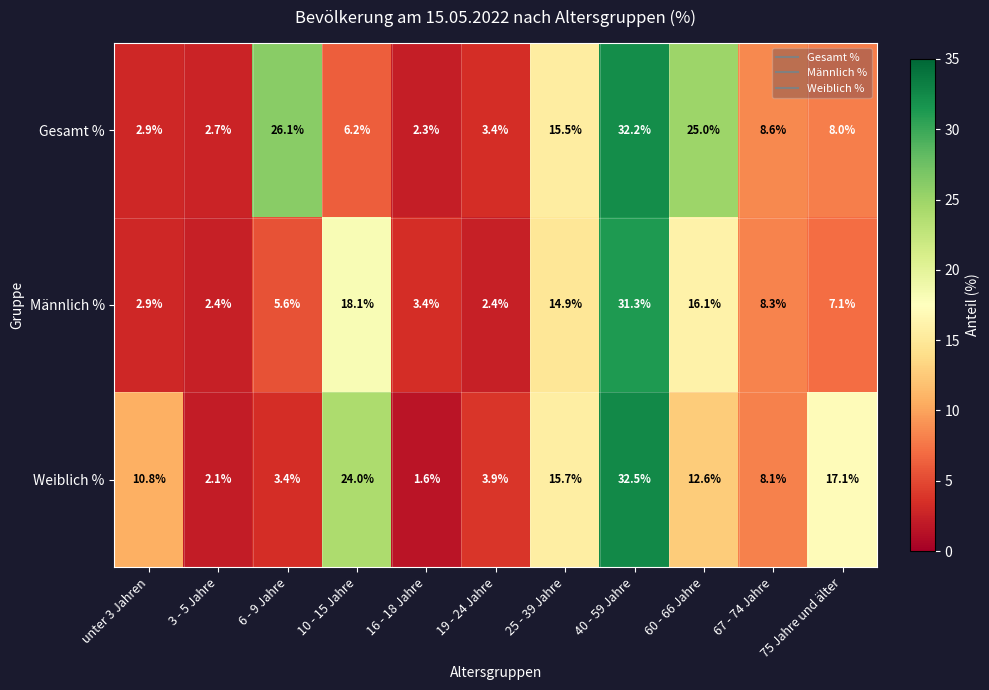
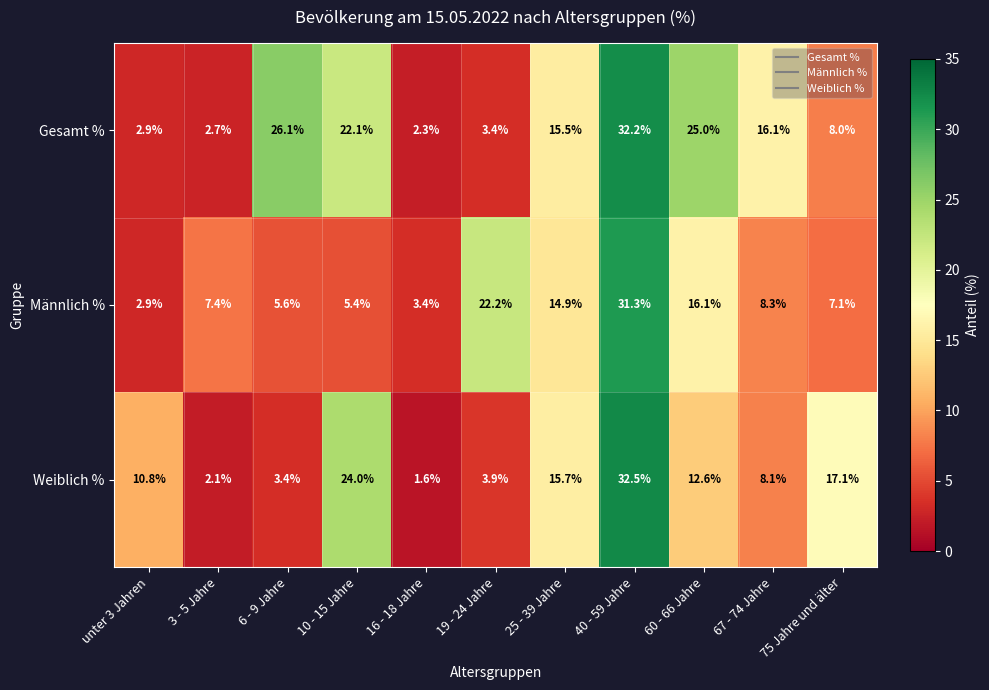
  {
    "Gesamt %": {
      "unter 3 Jahren": "2.9%",
      "3 - 5 Jahre": "2.7%",
      "6 - 9 Jahre": "26.1%",
-     "10 - 15 Jahre": "6.2%",
+     "10 - 15 Jahre": "22.1%",
      "16 - 18 Jahre": "2.3%",
      "19 - 24 Jahre": "3.4%",
      "25 - 39 Jahre": "15.5%",
      "40 - 59 Jahre": "32.2%",
      "60 - 66 Jahre": "25.0%",
-     "67 - 74 Jahre": "8.6%",
+     "67 - 74 Jahre": "16.1%",
      "75 Jahre und älter": "8.0%"
    },
    "Männlich %": {
      "unter 3 Jahren": "2.9%",
-     "3 - 5 Jahre": "2.4%",
+     "3 - 5 Jahre": "7.4%",
      "6 - 9 Jahre": "5.6%",
-     "10 - 15 Jahre": "18.1%",
+     "10 - 15 Jahre": "5.4%",
      "16 - 18 Jahre": "3.4%",
-     "19 - 24 Jahre": "2.4%",
+     "19 - 24 Jahre": "22.2%",
      "25 - 39 Jahre": "14.9%",
      "40 - 59 Jahre": "31.3%",
      "60 - 66 Jahre": "16.1%",
      "67 - 74 Jahre": "8.3%",
      "75 Jahre und älter": "7.1%"
    },
    "Weiblich %": {
      "unter 3 Jahren": "10.8%",
      "3 - 5 Jahre": "2.1%",
      "6 - 9 Jahre": "3.4%",
      "10 - 15 Jahre": "24.0%",
      "16 - 18 Jahre": "1.6%",
      "19 - 24 Jahre": "3.9%",
      "25 - 39 Jahre": "15.7%",
      "40 - 59 Jahre": "32.5%",
      "60 - 66 Jahre": "12.6%",
      "67 - 74 Jahre": "8.1%",
      "75 Jahre und älter": "17.1%"
    }
  }
